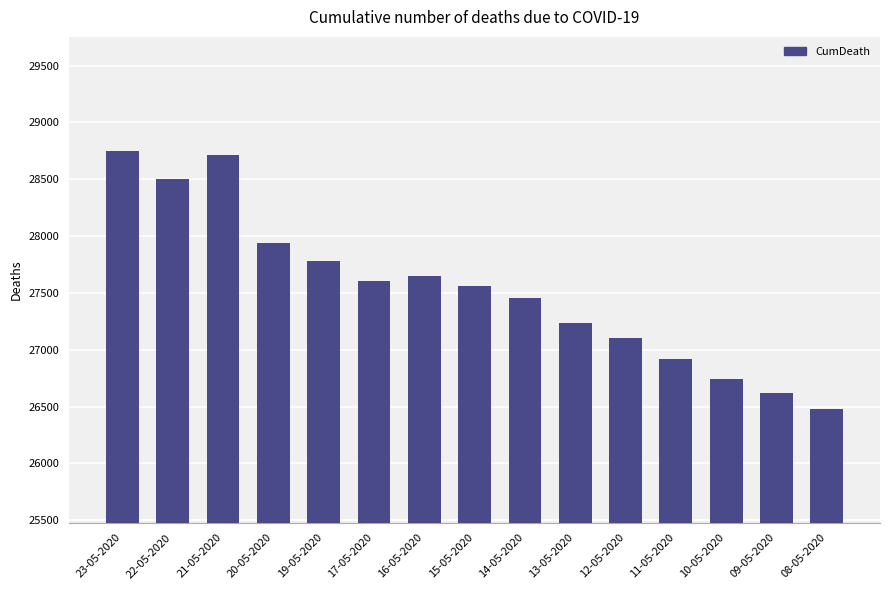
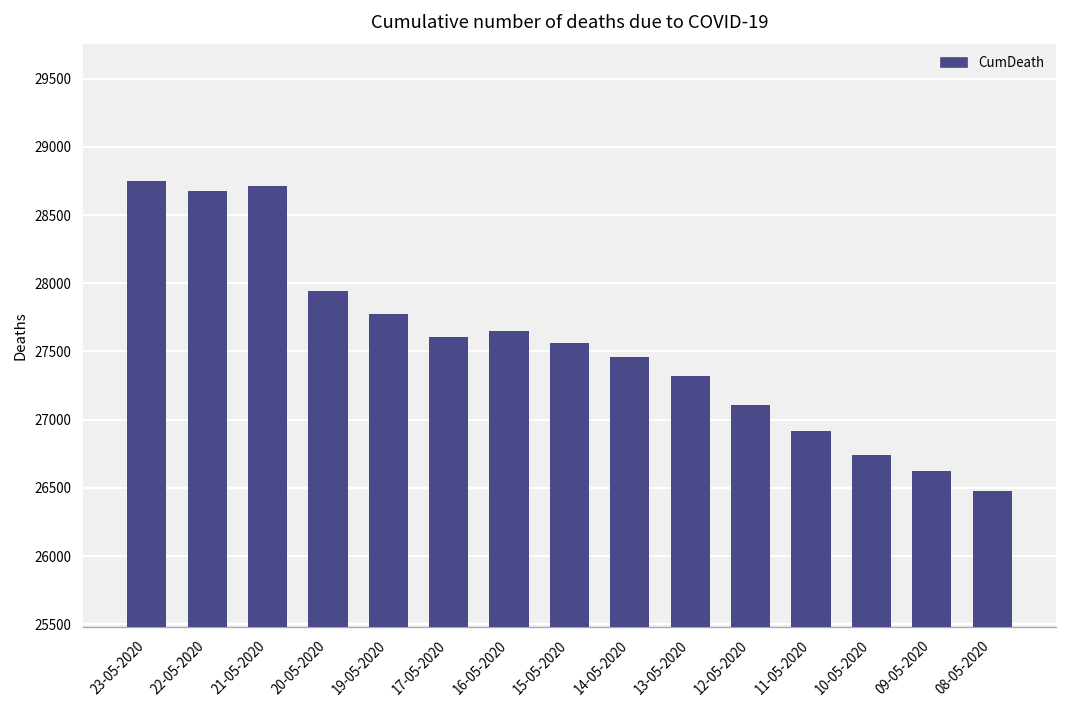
  {
    "23-05-2020": 28750,
-   "22-05-2020": 28500,
+   "22-05-2020": 28680,
    "21-05-2020": 28710,
    "20-05-2020": 27940,
    "19-05-2020": 27780,
    "17-05-2020": 27610,
    "16-05-2020": 27650,
    "15-05-2020": 27560,
    "14-05-2020": 27460,
-   "13-05-2020": 27240,
+   "13-05-2020": 27320,
    "12-05-2020": 27100,
    "11-05-2020": 26920,
    "10-05-2020": 26740,
    "09-05-2020": 26620,
    "08-05-2020": 26480
  }
